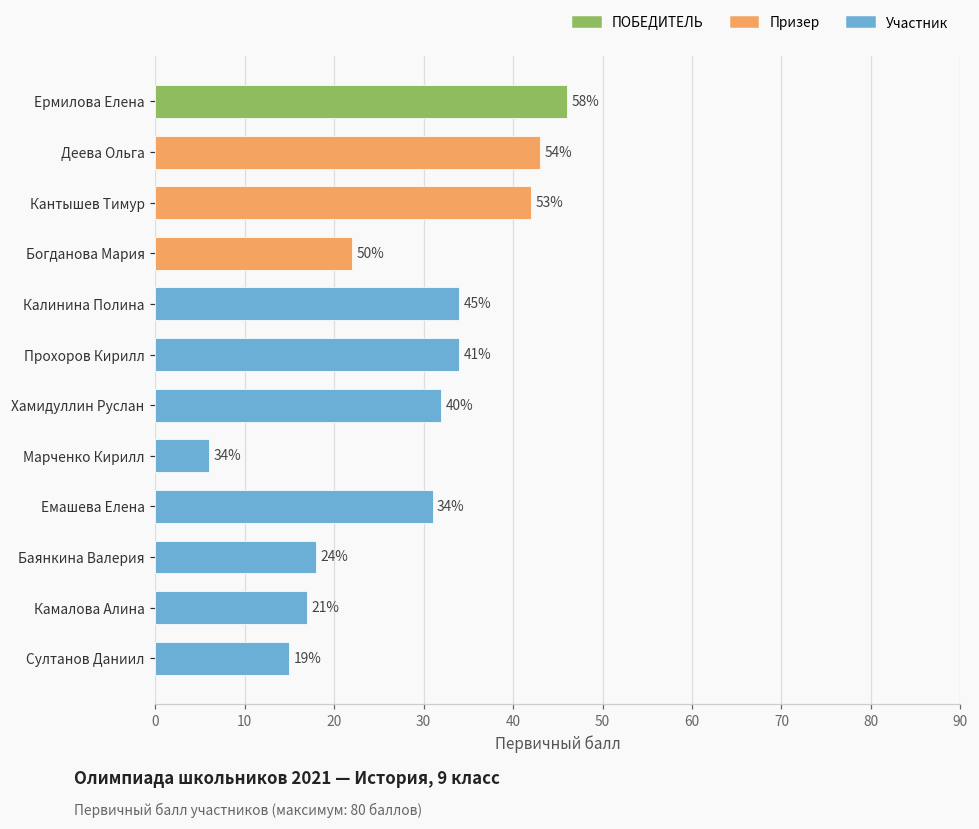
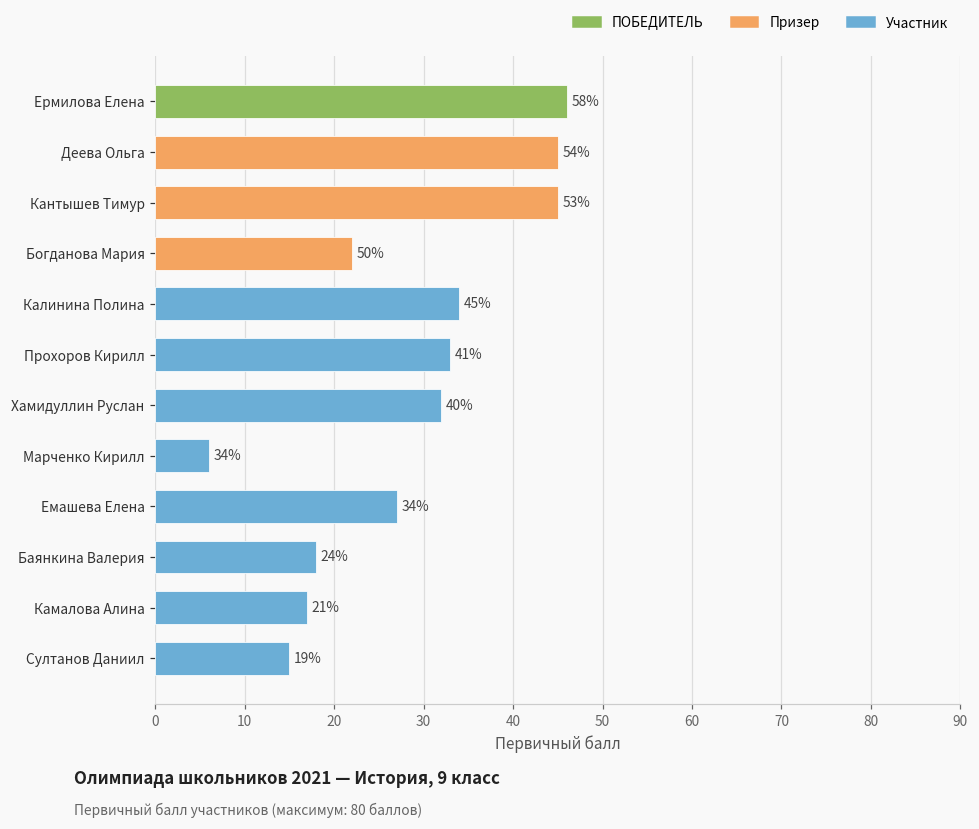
  {
-   "Деева Ольга": 43,
-   "Кантышев Тимур": 42,
-   "Прохоров Кирилл": 34,
-   "Емашева Елена": 31
+   "Деева Ольга": 45,
+   "Кантышев Тимур": 45,
+   "Прохоров Кирилл": 33,
+   "Емашева Елена": 27
  }
